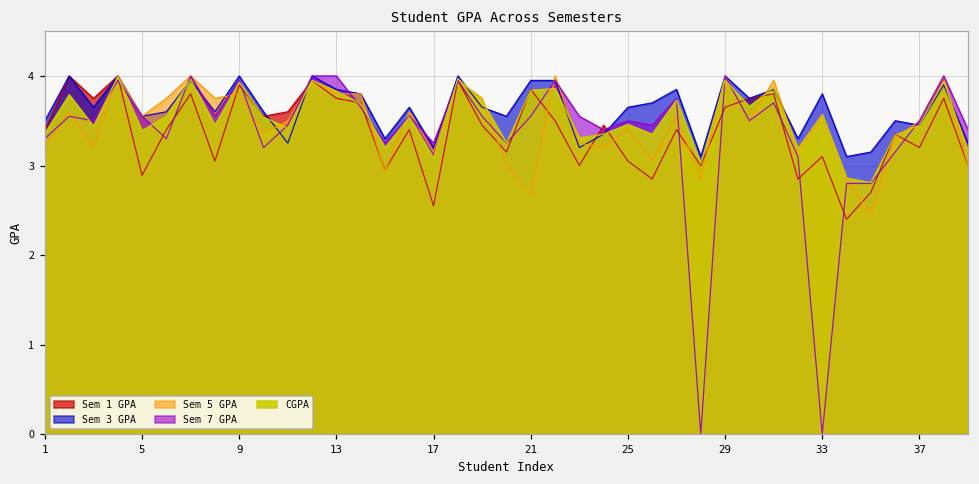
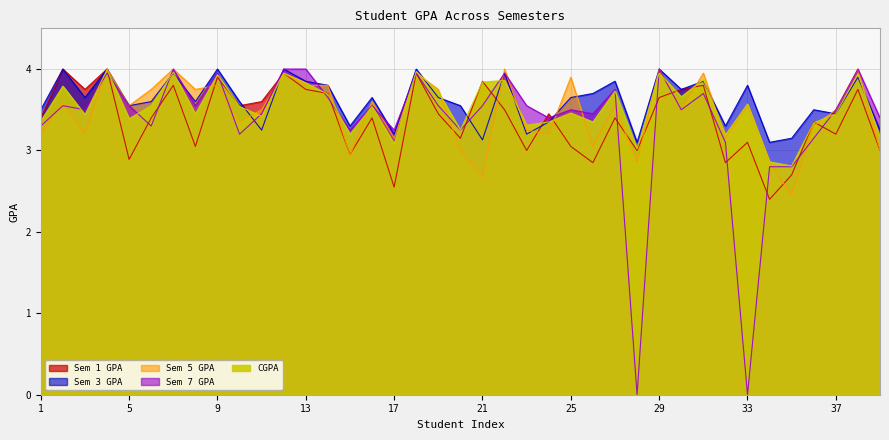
  {
    "Sem 1 GPA": {
      "1": 3.4,
      "5": 2.9,
      "13": 3.8,
      "17": 2.6,
      "25": 3.1,
      "29": 3.7,
      "33": 3.1,
      "37": 3.2
    },
    "Sem 3 GPA": {
      "1": 3.5,
      "9": 4.0,
      "17": 3.2,
-     "21": 4.0,
+     "21": 3.1,
      "25": 3.7,
      "33": 3.8
    },
    "Sem 5 GPA": {
      "1": 3.2,
      "9": 3.8,
      "17": 3.2,
      "21": 2.7,
-     "25": 3.4
+     "25": 3.9
    },
    "Sem 7 GPA": {
      "1": 3.3,
      "13": 4.0,
      "17": 3.3,
      "21": 3.6,
      "25": 3.5,
      "33": 0.0
    },
    "CGPA": {
      "1": 3.4,
      "5": 3.4,
      "17": 3.1,
      "25": 3.5,
      "29": 4.0
    }
  }
